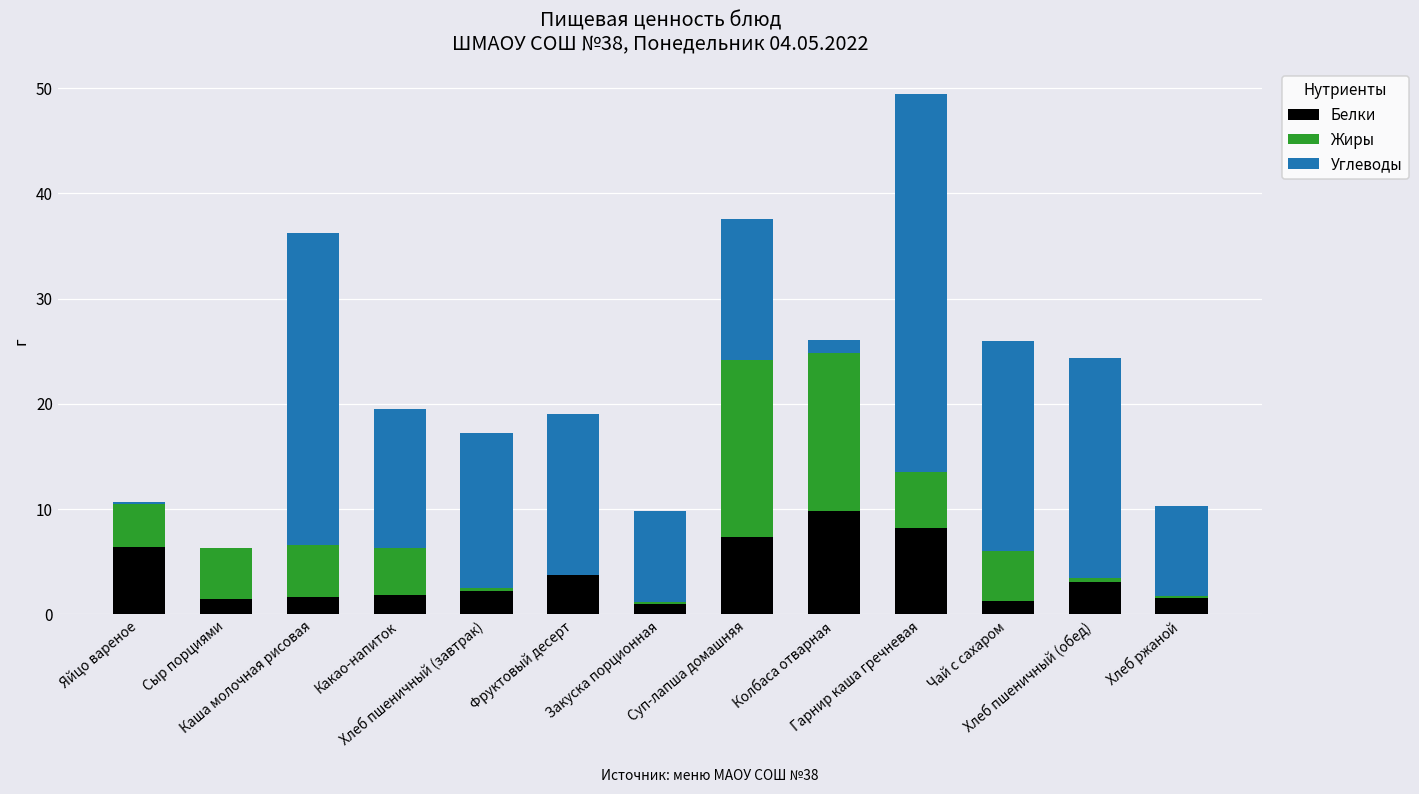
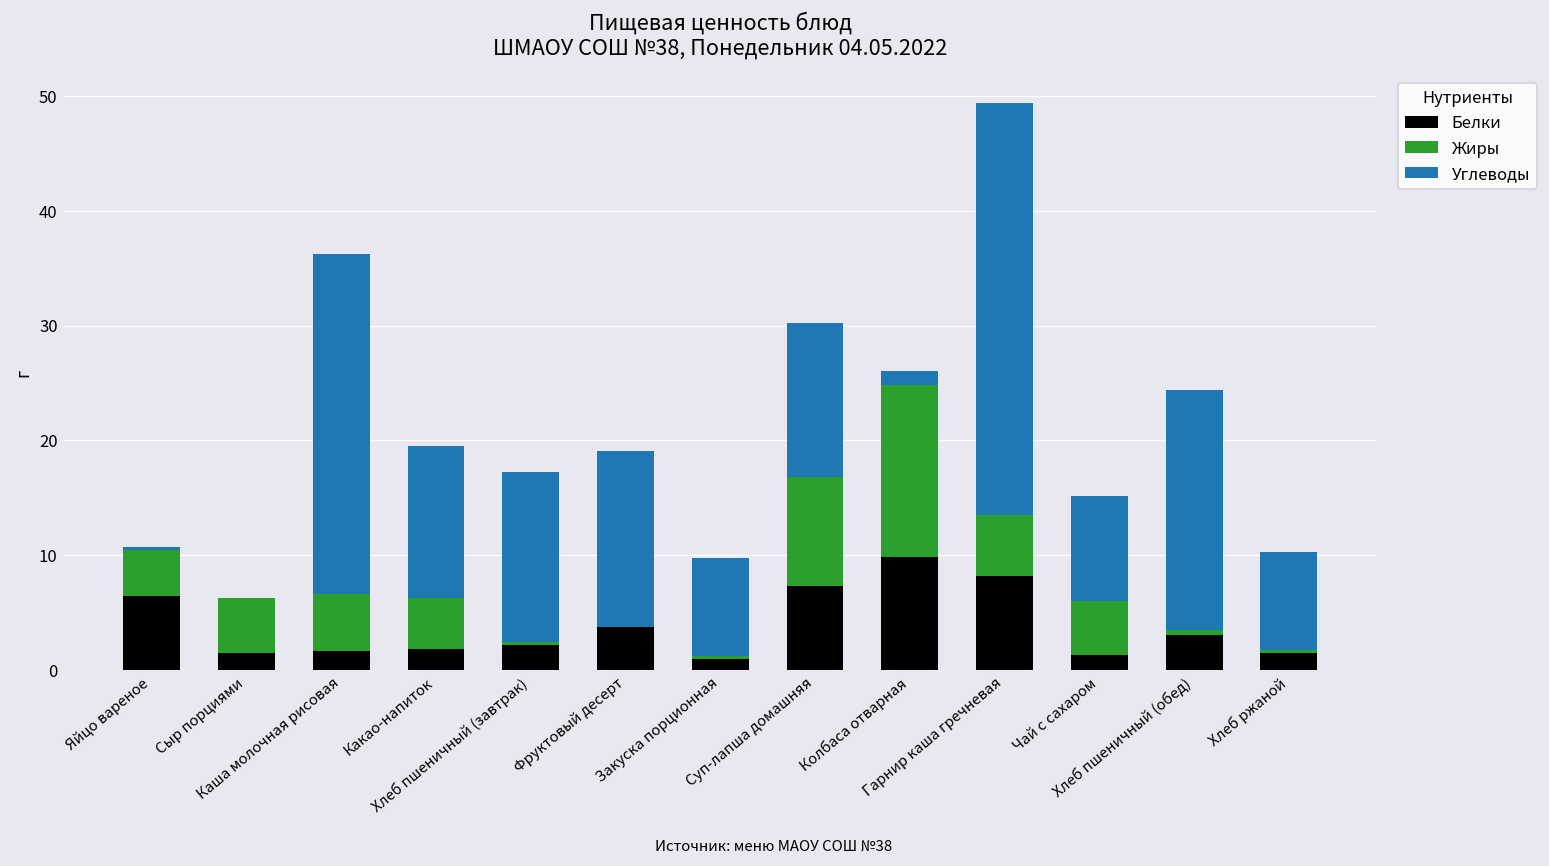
  {
    "Белки": {
      "Яйцо вареное": 6,
      "Сыр порциями": 1,
      "Каша молочная рисовая": 2,
      "Какао-напиток": 2,
      "Хлеб пшеничный (завтрак)": 2,
      "Фруктовый десерт": 4,
      "Закуска порционная": 1,
      "Суп-лапша домашняя": 7,
      "Колбаса отварная": 10,
      "Гарнир каша гречневая": 8,
      "Чай с сахаром": 1,
      "Хлеб пшеничный (обед)": 3,
      "Хлеб ржаной": 2
    },
    "Жиры": {
      "Яйцо вареное": 4,
      "Сыр порциями": 5,
      "Каша молочная рисовая": 5,
      "Какао-напиток": 5,
      "Хлеб пшеничный (завтрак)": 0,
      "Фруктовый десерт": 0,
-     "Суп-лапша домашняя": 17,
+     "Суп-лапша домашняя": 10,
      "Колбаса отварная": 15,
      "Гарнир каша гречневая": 5,
      "Чай с сахаром": 5,
      "Хлеб пшеничный (обед)": 0
    },
    "Углеводы": {
      "Сыр порциями": 0,
      "Каша молочная рисовая": 30,
      "Какао-напиток": 13,
      "Хлеб пшеничный (завтрак)": 15,
      "Фруктовый десерт": 15,
      "Закуска порционная": 9,
      "Суп-лапша домашняя": 13,
      "Колбаса отварная": 1,
      "Гарнир каша гречневая": 36,
-     "Чай с сахаром": 20,
+     "Чай с сахаром": 9,
      "Хлеб пшеничный (обед)": 21,
      "Хлеб ржаной": 9
    }
  }
